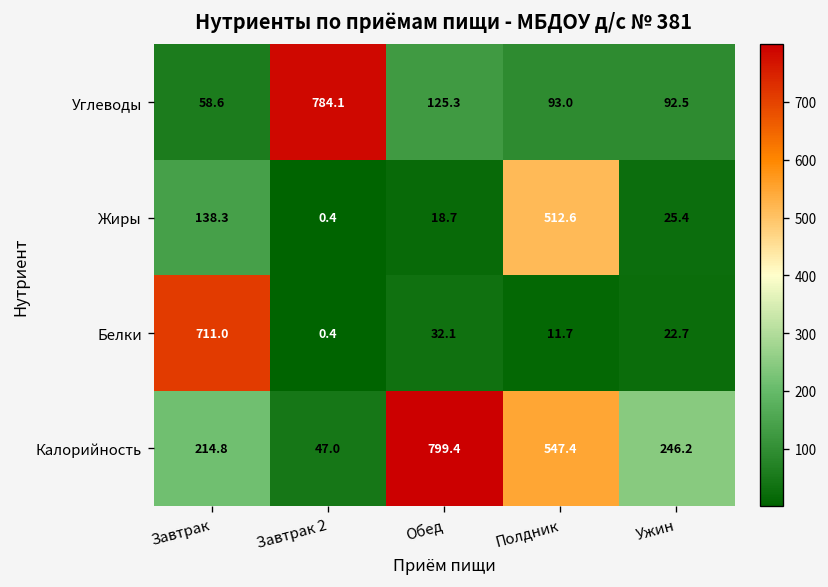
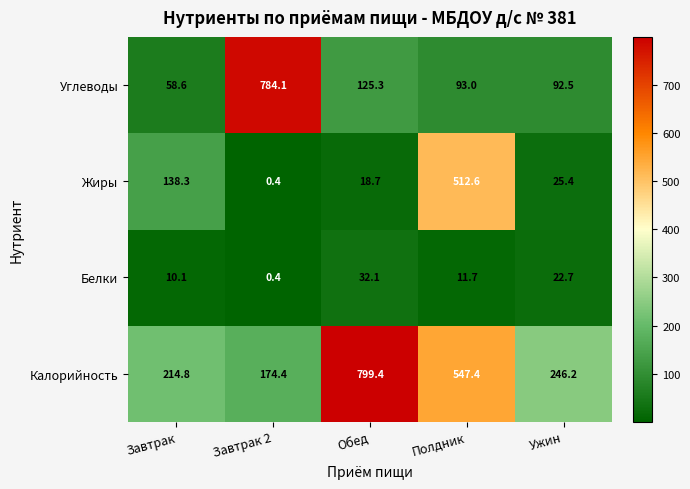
  {
    "Углеводы": {
      "Завтрак": 58.6,
      "Завтрак 2": 784.1,
      "Обед": 125.3,
      "Полдник": 93.0,
      "Ужин": 92.5
    },
    "Жиры": {
      "Завтрак": 138.3,
      "Завтрак 2": 0.4,
      "Обед": 18.7,
      "Полдник": 512.6,
      "Ужин": 25.4
    },
    "Белки": {
-     "Завтрак": 711.0,
+     "Завтрак": 10.1,
      "Завтрак 2": 0.4,
      "Обед": 32.1,
      "Полдник": 11.7,
      "Ужин": 22.7
    },
    "Калорийность": {
      "Завтрак": 214.8,
-     "Завтрак 2": 47.0,
+     "Завтрак 2": 174.4,
      "Обед": 799.4,
      "Полдник": 547.4,
      "Ужин": 246.2
    }
  }
